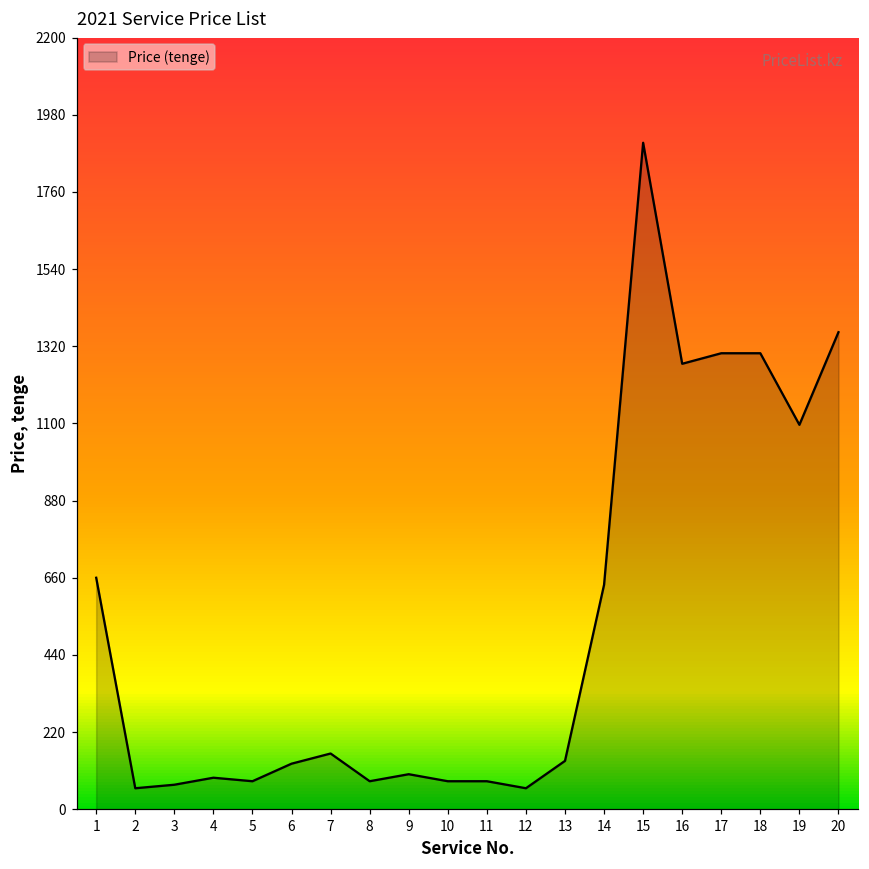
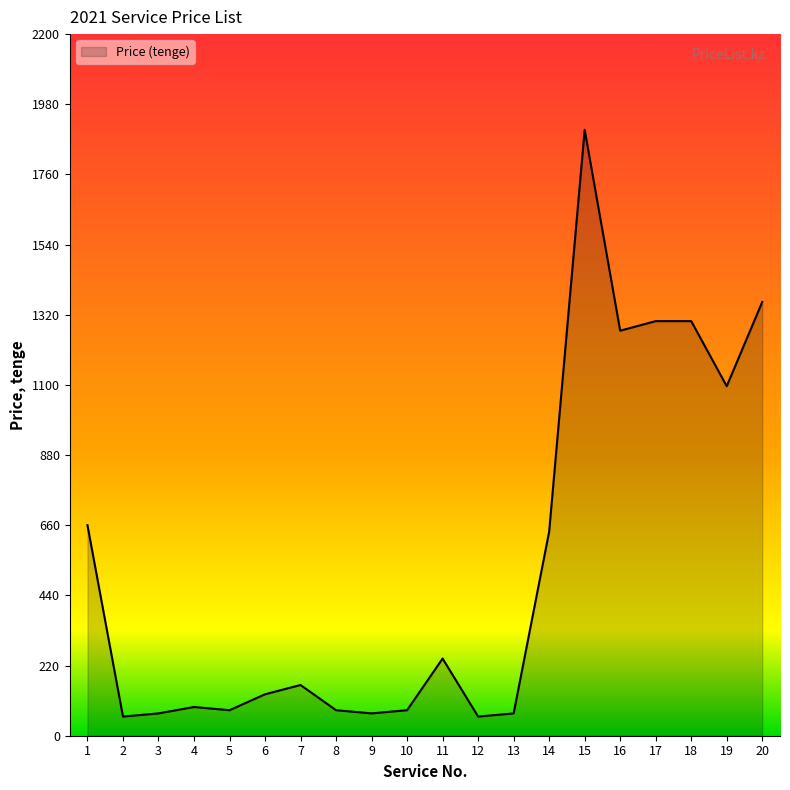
  {
    "1": 660,
    "2": 60,
    "3": 70,
    "4": 90,
    "5": 80,
    "6": 130,
    "7": 160,
    "8": 80,
-   "9": 100,
+   "9": 70,
    "10": 80,
-   "11": 80,
+   "11": 240,
    "12": 60,
-   "13": 140,
+   "13": 70,
    "14": 640,
    "15": 1900,
    "16": 1270,
    "17": 1300,
    "18": 1300,
    "19": 1100,
    "20": 1360
  }
